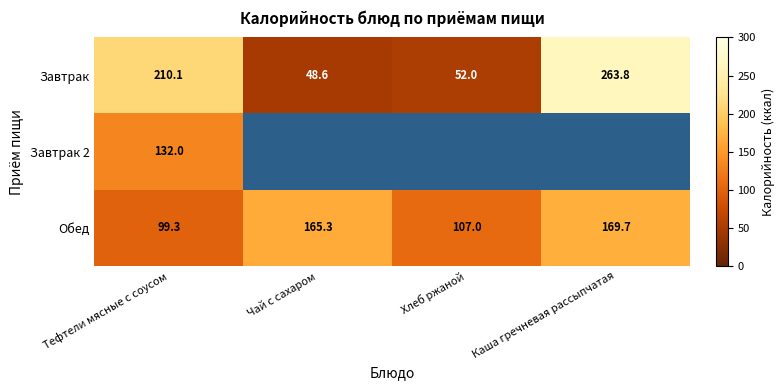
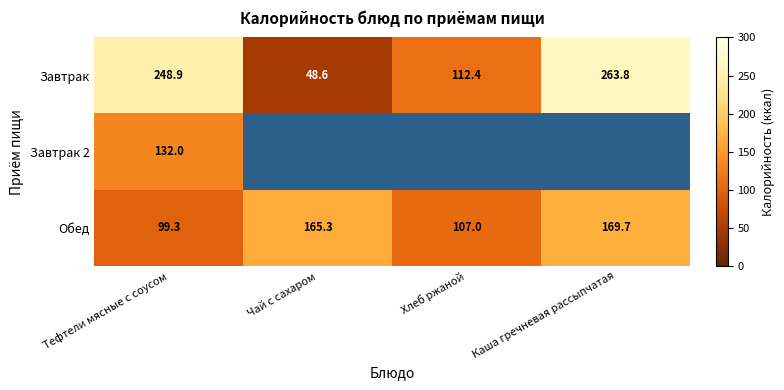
  {
    "Завтрак": {
-     "Тефтели мясные с соусом": 210.1,
+     "Тефтели мясные с соусом": 248.9,
      "Чай с сахаром": 48.6,
-     "Хлеб ржаной": 52.0,
+     "Хлеб ржаной": 112.4,
      "Каша гречневая рассыпчатая": 263.8
    },
    "Завтрак 2": {
      "Тефтели мясные с соусом": 132.0
    },
    "Обед": {
      "Тефтели мясные с соусом": 99.3,
      "Чай с сахаром": 165.3,
      "Хлеб ржаной": 107.0,
      "Каша гречневая рассыпчатая": 169.7
    }
  }
